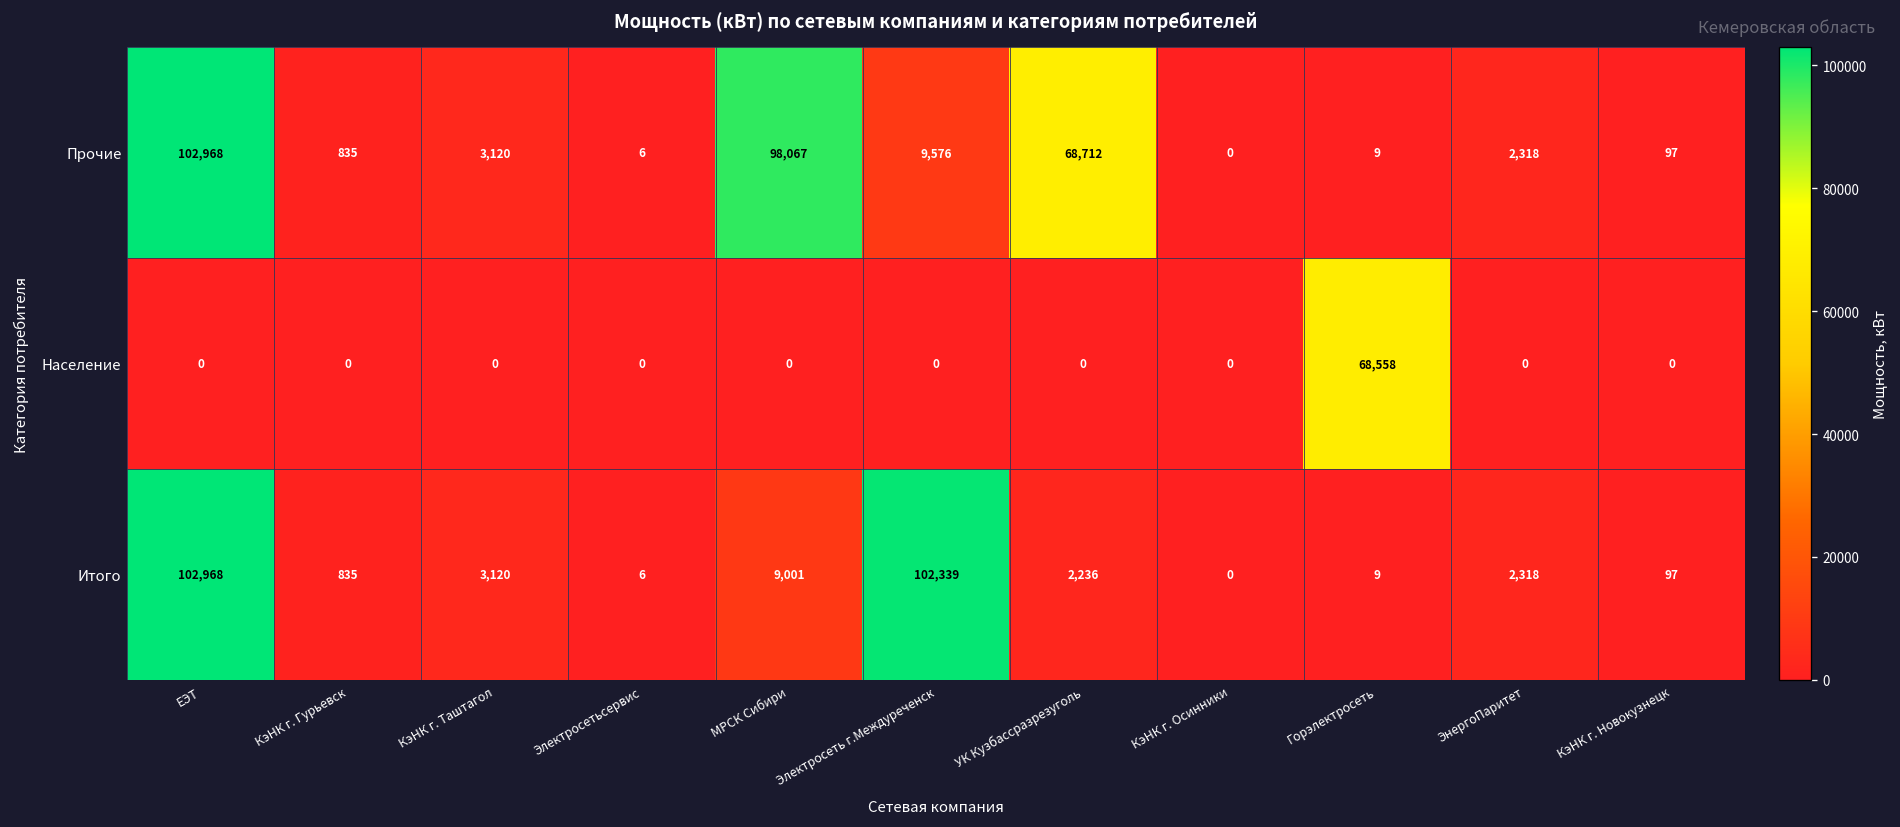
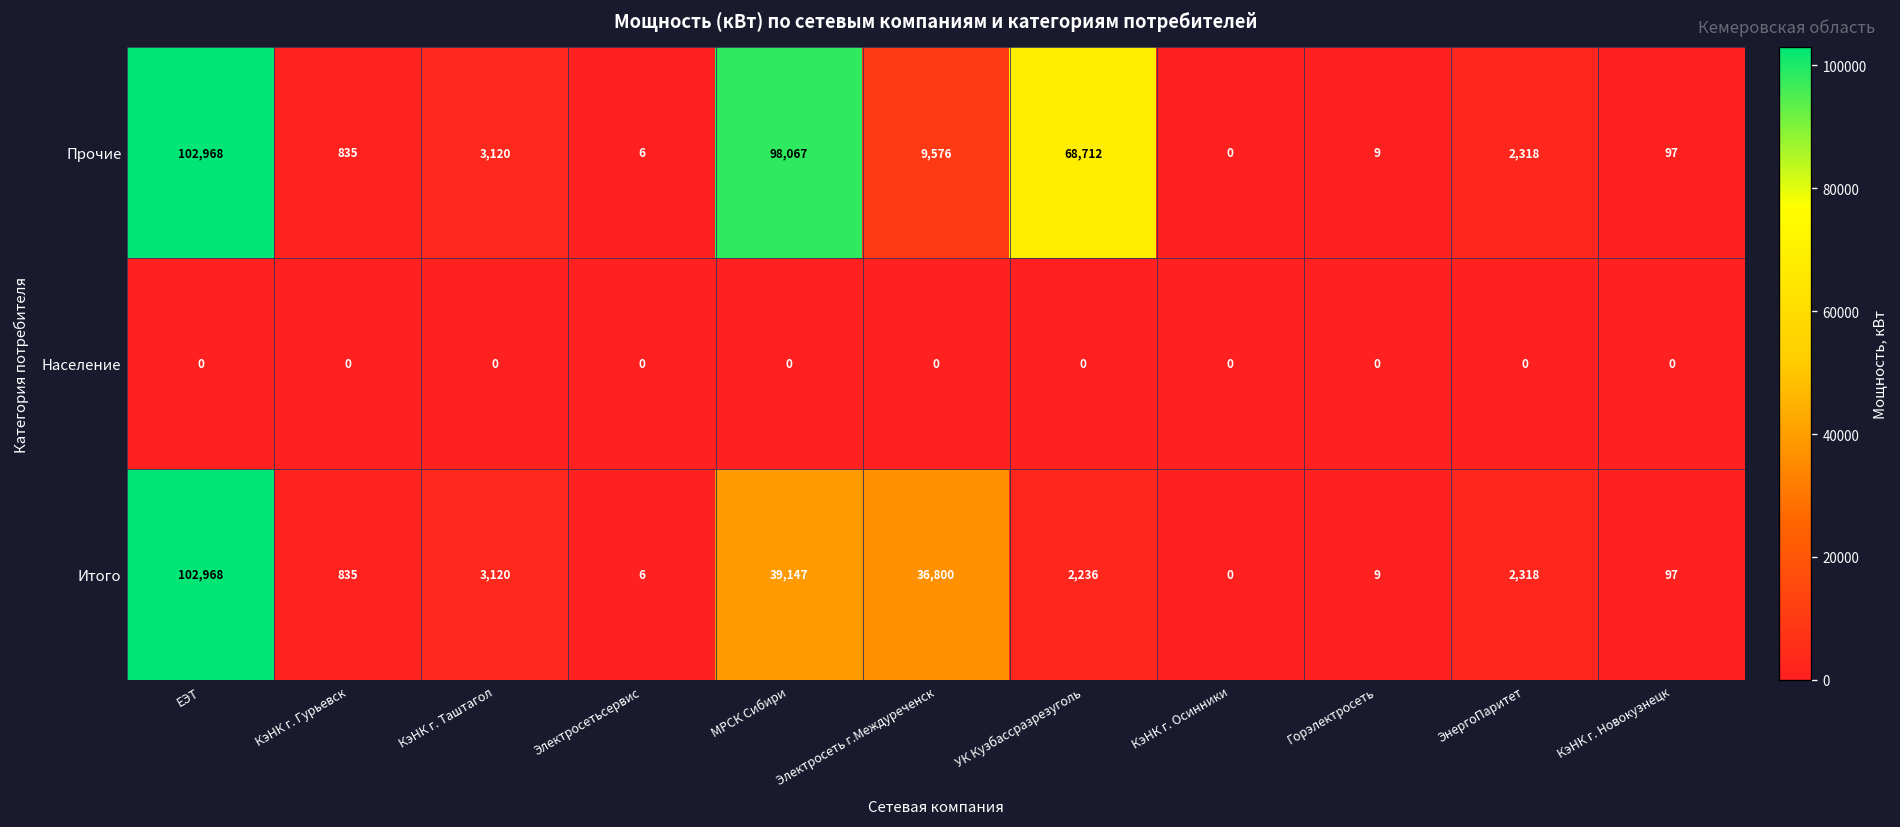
  {
    "Прочие": {
      "ЕЭТ": "102,968",
      "КэНК г. Гурьевск": "835",
      "КэНК г. Таштагол": "3,120",
      "Электросетьсервис": "6",
      "МРСК Сибири": "98,067",
      "Электросеть г.Междуреченск": "9,576",
      "УК Кузбассразрезуголь": "68,712",
      "КэНК г. Осинники": "0",
      "Горэлектросеть": "9",
      "ЭнергоПаритет": "2,318",
      "КэНК г. Новокузнецк": "97"
    },
    "Население": {
      "ЕЭТ": "0",
      "КэНК г. Гурьевск": "0",
      "КэНК г. Таштагол": "0",
      "Электросетьсервис": "0",
      "МРСК Сибири": "0",
      "Электросеть г.Междуреченск": "0",
      "УК Кузбассразрезуголь": "0",
      "КэНК г. Осинники": "0",
-     "Горэлектросеть": "68,558",
+     "Горэлектросеть": "0",
      "ЭнергоПаритет": "0",
      "КэНК г. Новокузнецк": "0"
    },
    "Итого": {
      "ЕЭТ": "102,968",
      "КэНК г. Гурьевск": "835",
      "КэНК г. Таштагол": "3,120",
      "Электросетьсервис": "6",
-     "МРСК Сибири": "9,001",
-     "Электросеть г.Междуреченск": "102,339",
+     "МРСК Сибири": "39,147",
+     "Электросеть г.Междуреченск": "36,800",
      "УК Кузбассразрезуголь": "2,236",
      "КэНК г. Осинники": "0",
      "Горэлектросеть": "9",
      "ЭнергоПаритет": "2,318",
      "КэНК г. Новокузнецк": "97"
    }
  }
